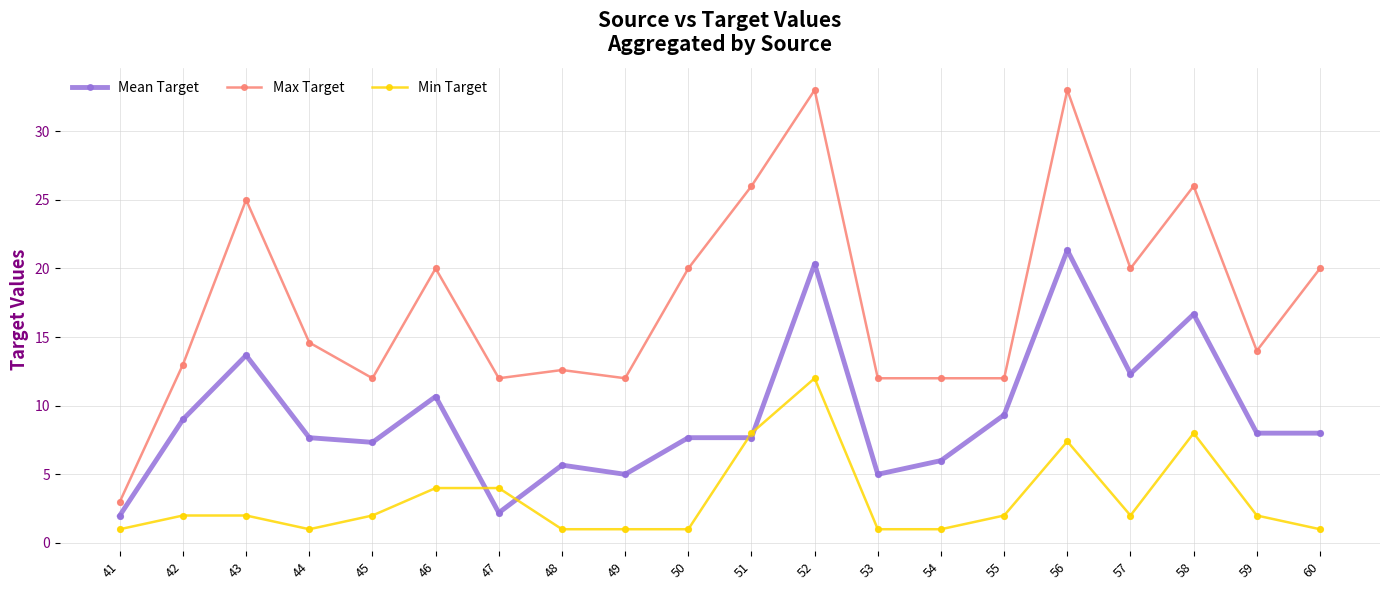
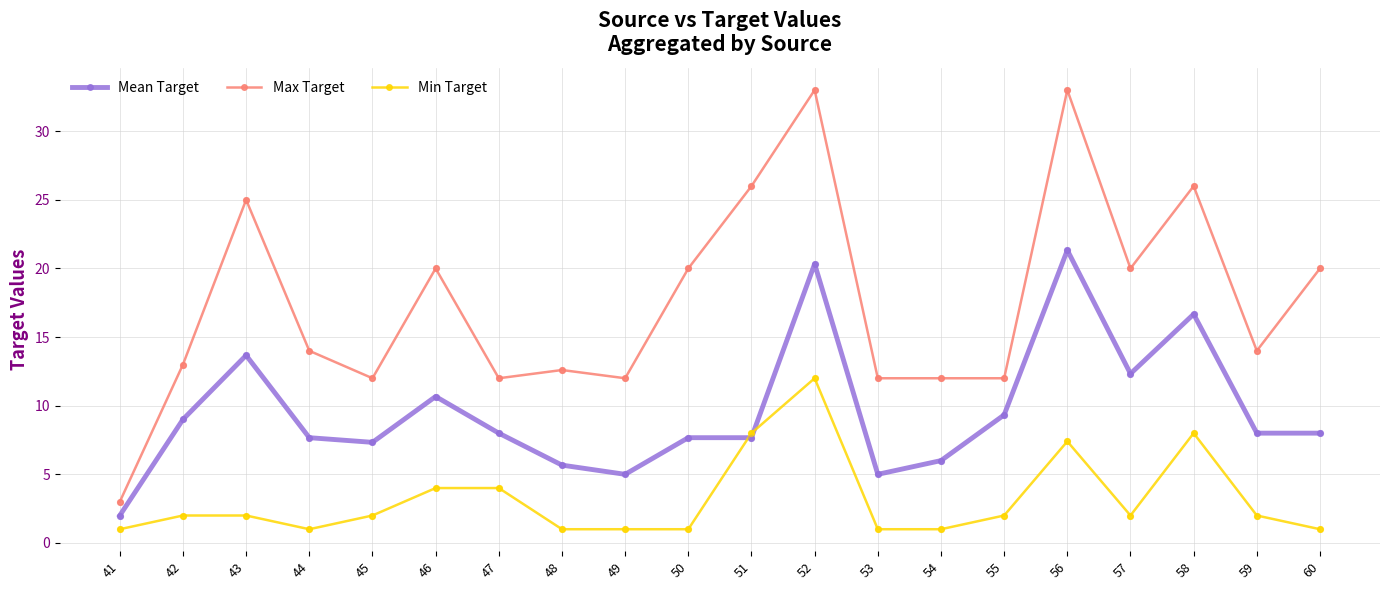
  {
    "Mean Target": {
      "41": 2.0,
      "42": 9.0,
      "43": 13.7,
      "44": 7.7,
      "45": 7.3,
      "46": 10.7,
-     "47": 2.2,
+     "47": 8.0,
      "48": 5.7,
      "49": 5.0,
      "50": 7.7,
      "51": 7.7,
      "52": 20.3,
      "53": 5.0,
      "54": 6.0,
      "55": 9.3,
      "56": 21.3,
      "57": 12.3,
      "58": 16.7,
      "59": 8.0,
      "60": 8.0
    },
    "Max Target": {
      "41": 3.0,
      "42": 13.0,
      "43": 25.0,
-     "44": 14.6,
+     "44": 14.0,
      "45": 12.0,
      "46": 20.0,
      "47": 12.0,
      "48": 12.6,
      "49": 12.0,
      "50": 20.0,
      "51": 26.0,
      "52": 33.0,
      "53": 12.0,
      "54": 12.0,
      "55": 12.0,
      "56": 33.0,
      "57": 20.0,
      "58": 26.0,
      "59": 14.0,
      "60": 20.0
    },
    "Min Target": {
      "41": 1.0,
      "42": 2.0,
      "43": 2.0,
      "44": 1.0,
      "45": 2.0,
      "46": 4.0,
      "47": 4.0,
      "48": 1.0,
      "49": 1.0,
      "50": 1.0,
      "51": 8.0,
      "52": 12.0,
      "53": 1.0,
      "54": 1.0,
      "55": 2.0,
      "56": 7.4,
      "57": 2.0,
      "58": 8.0,
      "59": 2.0,
      "60": 1.0
    }
  }
